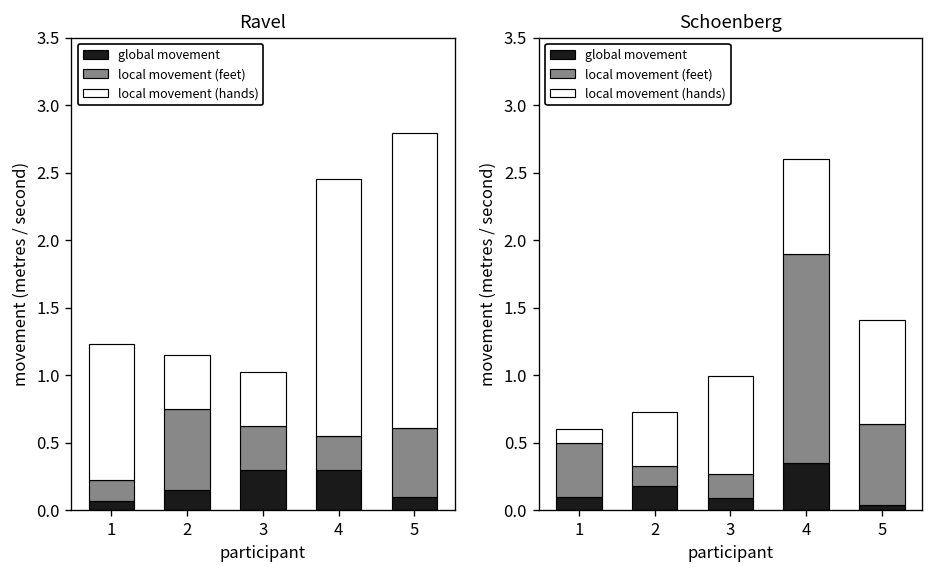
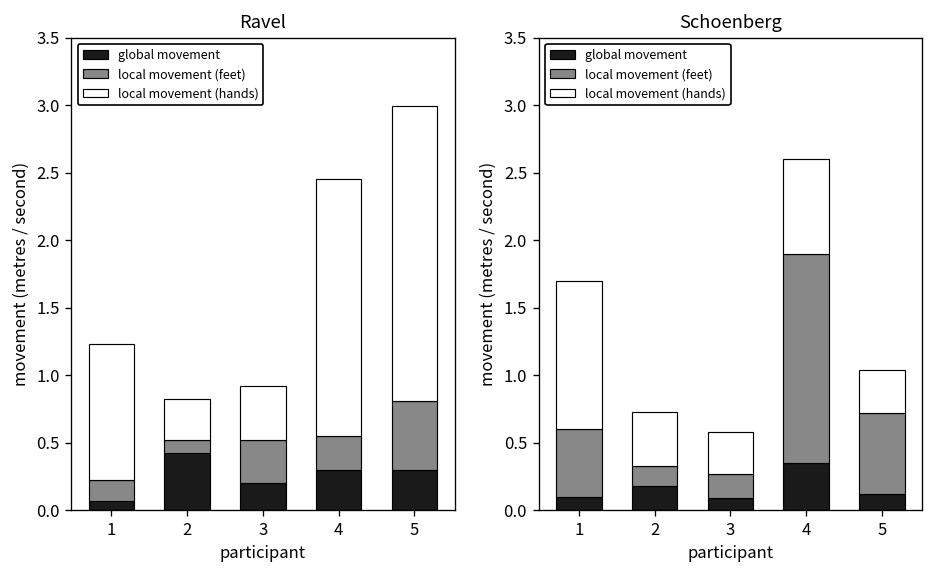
  {
    "Ravel": {
      "global movement": {
        "1": 0.07,
-       "2": 0.15,
-       "3": 0.3,
+       "2": 0.42,
+       "3": 0.2,
        "4": 0.30,
-       "5": 0.1
+       "5": 0.3
      },
      "local movement (feet)": {
        "1": 0.15,
-       "2": 0.6,
+       "2": 0.1,
        "3": 0.3,
        "4": 0.25,
        "5": 0.5
      },
      "local movement (hands)": {
        "1": 1.0,
-       "2": 0.4,
+       "2": 0.3,
        "3": 0.4,
        "4": 1.9,
        "5": 2.2
      }
    },
    "Schoenberg": {
      "global movement": {
        "1": 0.10,
        "2": 0.18,
        "3": 0.09,
        "4": 0.35,
-       "5": 0.04
+       "5": 0.12
      },
      "local movement (feet)": {
-       "1": 0.4,
+       "1": 0.5,
        "2": 0.15,
        "3": 0.2,
        "4": 1.55,
        "5": 0.6
      },
      "local movement (hands)": {
-       "1": 0.1,
+       "1": 1.1,
        "2": 0.40,
-       "3": 0.72,
+       "3": 0.31,
        "4": 0.70,
-       "5": 0.77
+       "5": 0.32
      }
    }
  }
